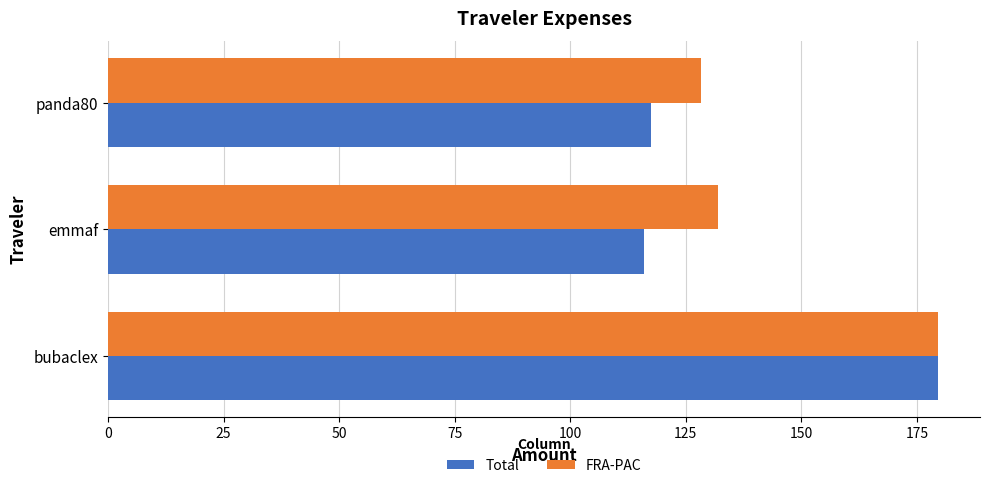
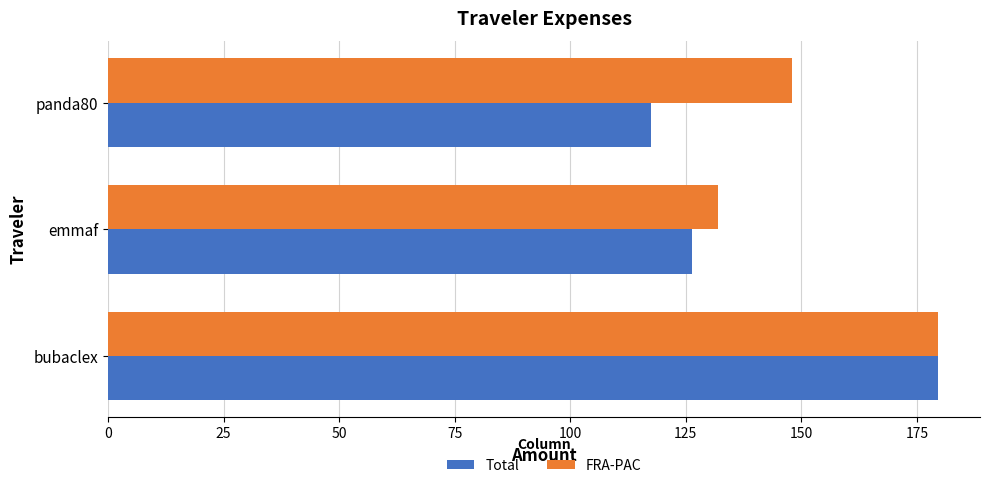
  {
    "Total": {
      "panda80": 117,
-     "emmaf": 116,
+     "emmaf": 126,
      "bubaclex": 180
    },
    "FRA-PAC": {
-     "panda80": 128,
+     "panda80": 148,
      "emmaf": 132,
      "bubaclex": 180
    }
  }
